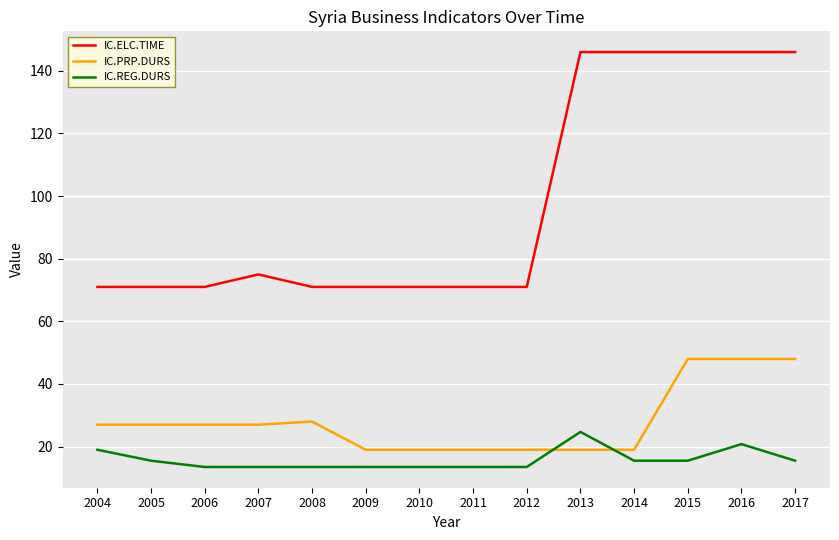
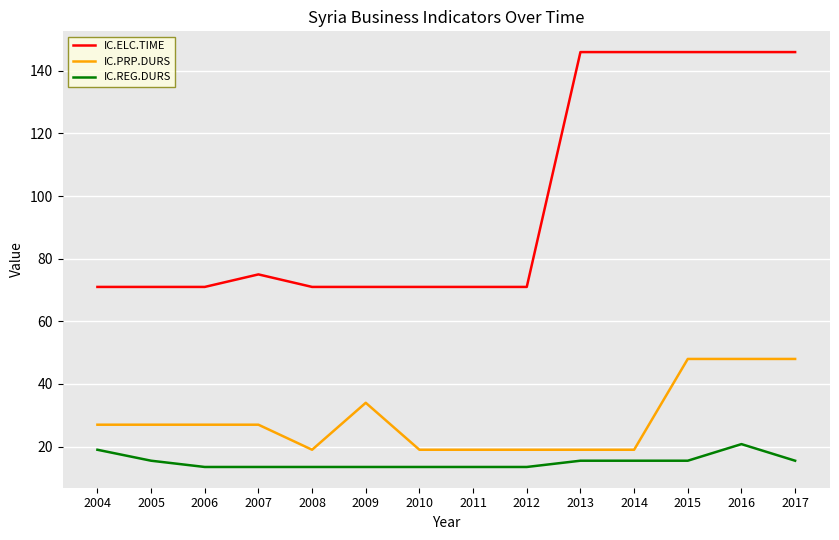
  {
    "IC.ELC.TIME": {
      "2004": 71,
      "2005": 71,
      "2006": 71,
      "2007": 75,
      "2008": 71,
      "2009": 71,
      "2010": 71,
      "2011": 71,
      "2012": 71,
      "2013": 146,
      "2014": 146,
      "2015": 146,
      "2016": 146,
      "2017": 146
    },
    "IC.PRP.DURS": {
      "2004": 27,
      "2005": 27,
      "2006": 27,
      "2007": 27,
-     "2008": 28,
-     "2009": 19,
+     "2008": 19,
+     "2009": 34,
      "2010": 19,
      "2011": 19,
      "2012": 19,
      "2013": 19,
      "2014": 19,
      "2015": 48,
      "2016": 48,
      "2017": 48
    },
    "IC.REG.DURS": {
      "2004": 19,
      "2005": 16,
      "2006": 14,
      "2007": 14,
      "2008": 14,
      "2009": 14,
      "2010": 14,
      "2011": 14,
      "2012": 14,
-     "2013": 25,
+     "2013": 16,
      "2014": 16,
      "2015": 16,
      "2016": 21,
      "2017": 16
    }
  }
